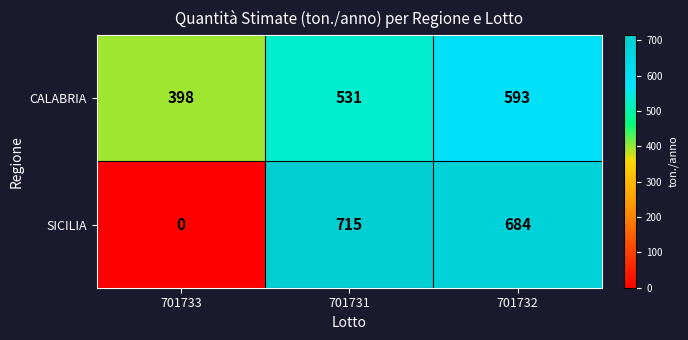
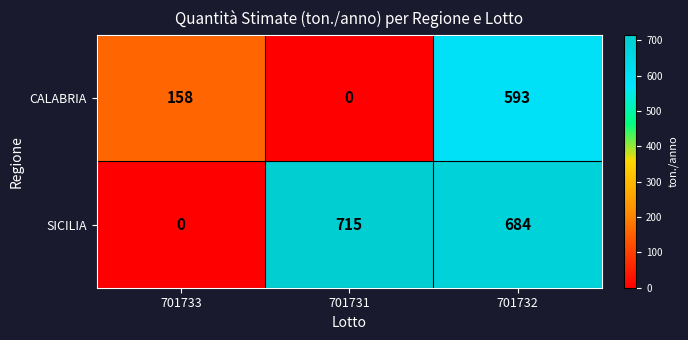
  {
    "CALABRIA": {
-     "701733": 398,
-     "701731": 531,
+     "701733": 158,
+     "701731": 0,
      "701732": 593
    },
    "SICILIA": {
      "701733": 0,
      "701731": 715,
      "701732": 684
    }
  }
